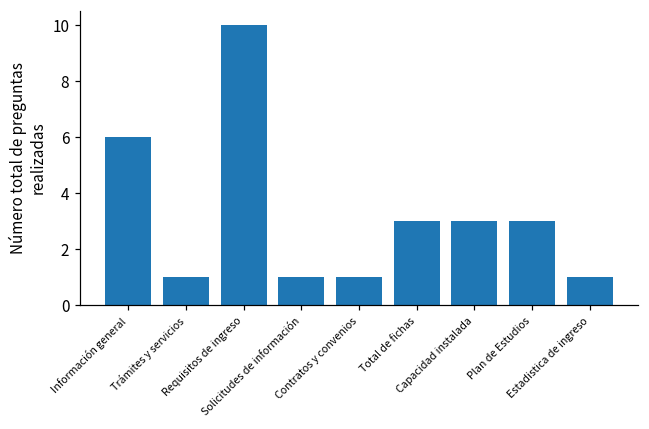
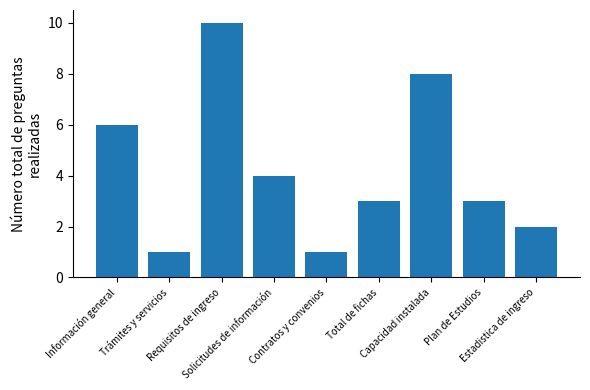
  {
    "Información general": 6,
    "Trámites y servicios": 1,
    "Requisitos de ingreso": 10,
-   "Solicitudes de información": 1,
+   "Solicitudes de información": 4,
    "Contratos y convenios": 1,
    "Total de fichas": 3,
-   "Capacidad instalada": 3,
+   "Capacidad instalada": 8,
    "Plan de Estudios": 3,
-   "Estadistica de ingreso": 1
+   "Estadistica de ingreso": 2
  }
